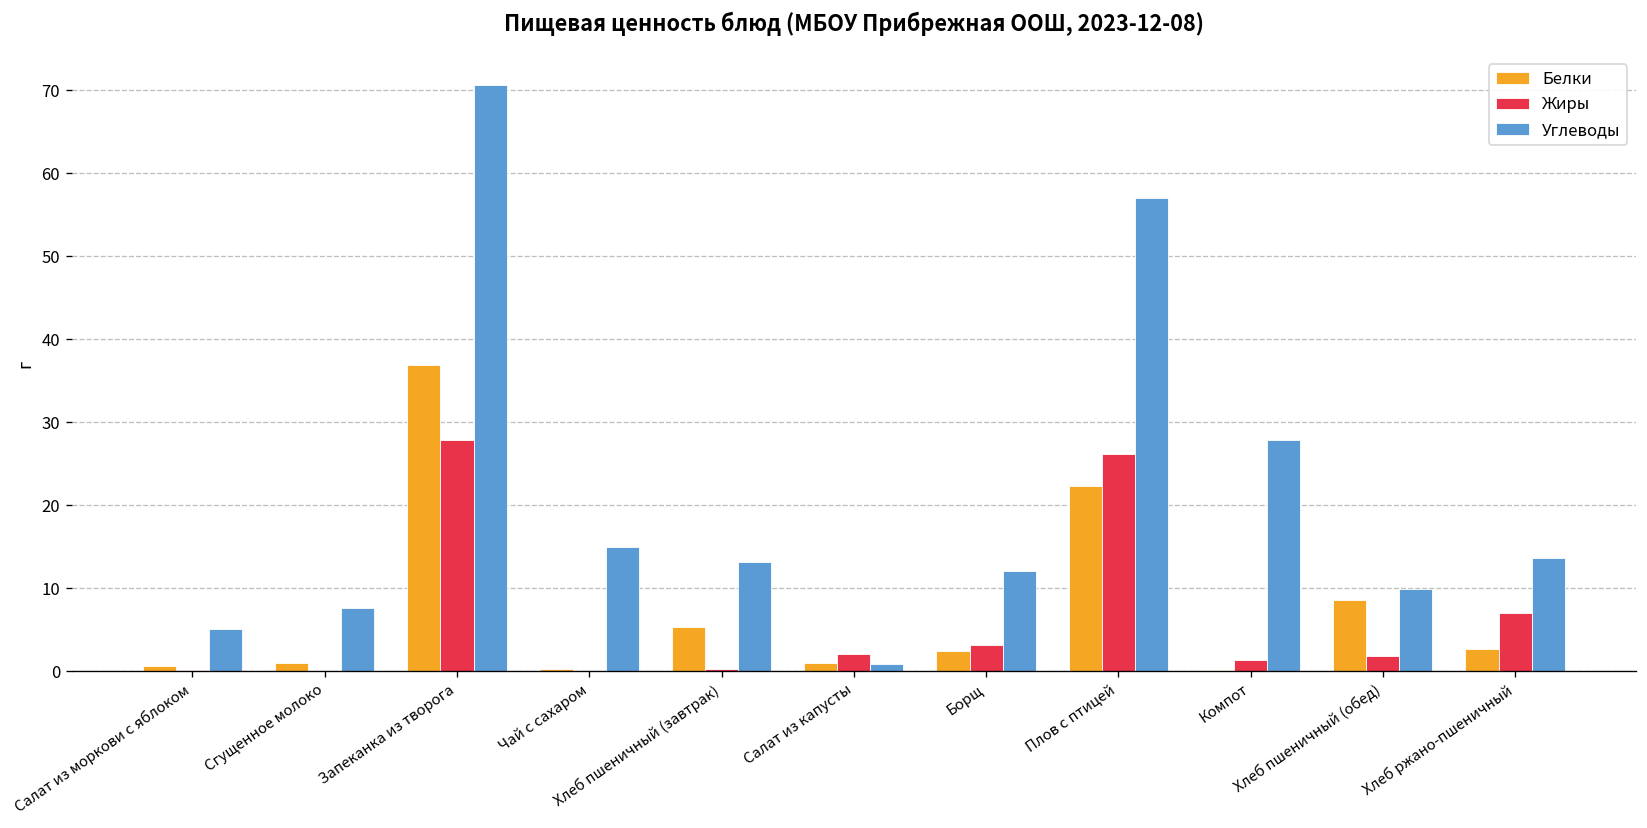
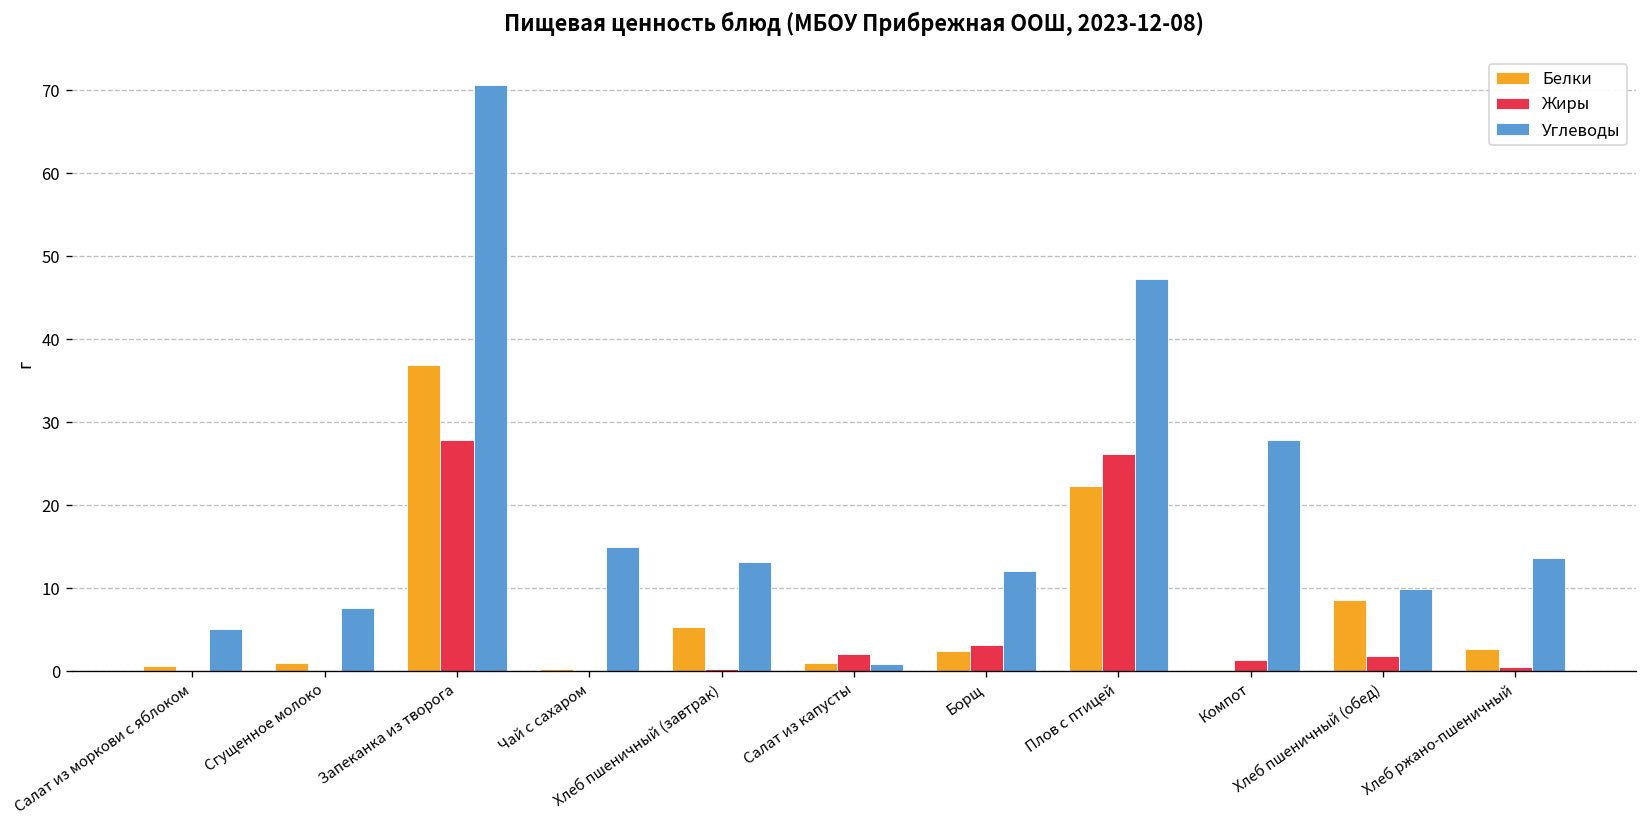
  {
    "Белки": {
      "Салат из моркови с яблоком": 1,
      "Сгущенное молоко": 1,
      "Запеканка из творога": 37,
      "Хлеб пшеничный (завтрак)": 5,
      "Салат из капусты": 1,
      "Борщ": 2,
      "Плов с птицей": 22,
      "Хлеб пшеничный (обед)": 9,
      "Хлеб ржано-пшеничный": 3
    },
    "Жиры": {
      "Сгущенное молоко": 0,
      "Запеканка из творога": 28,
      "Салат из капусты": 2,
      "Борщ": 3,
      "Плов с птицей": 26,
      "Компот": 1,
      "Хлеб пшеничный (обед)": 2,
-     "Хлеб ржано-пшеничный": 7
+     "Хлеб ржано-пшеничный": 0
    },
    "Углеводы": {
      "Салат из моркови с яблоком": 5,
      "Сгущенное молоко": 8,
      "Запеканка из творога": 71,
      "Чай с сахаром": 15,
      "Хлеб пшеничный (завтрак)": 13,
      "Салат из капусты": 1,
      "Борщ": 12,
-     "Плов с птицей": 57,
+     "Плов с птицей": 47,
      "Компот": 28,
      "Хлеб пшеничный (обед)": 10,
      "Хлеб ржано-пшеничный": 14
    }
  }
